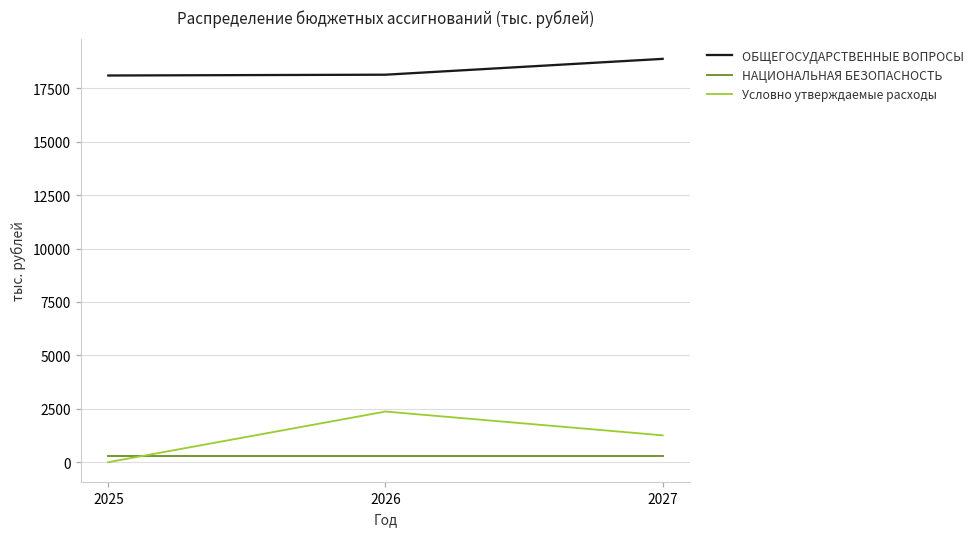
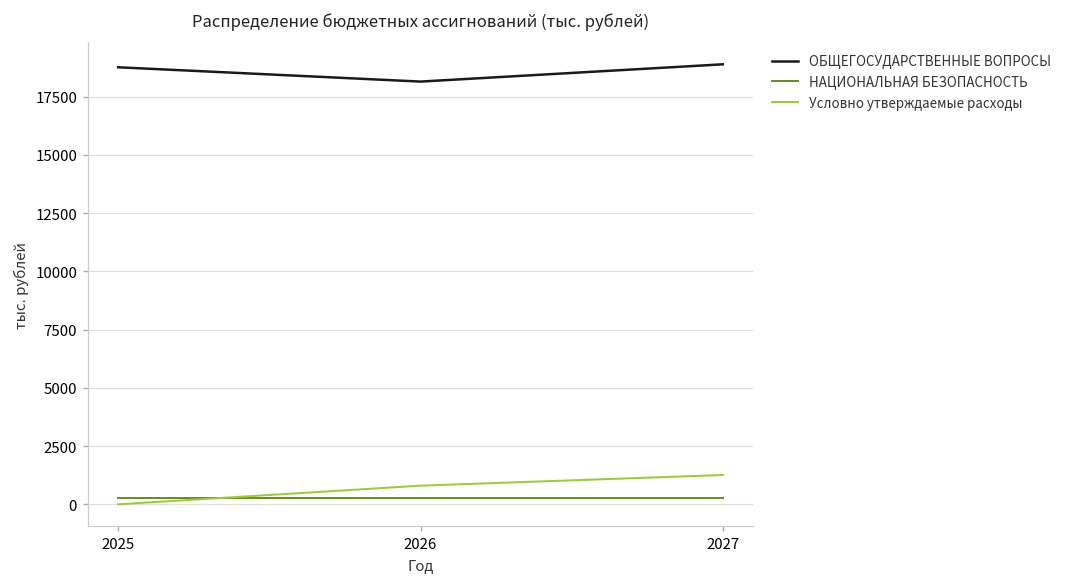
  {
    "ОБЩЕГОСУДАРСТВЕННЫЕ ВОПРОСЫ": {
-     "2025": 18100,
+     "2025": 18800,
      "2026": 18100,
      "2027": 18900
    },
    "НАЦИОНАЛЬНАЯ БЕЗОПАСНОСТЬ": {
      "2025": 300,
      "2026": 300,
      "2027": 300
    },
    "Условно утверждаемые расходы": {
      "2025": 0,
-     "2026": 2400,
+     "2026": 800,
      "2027": 1300
    }
  }
